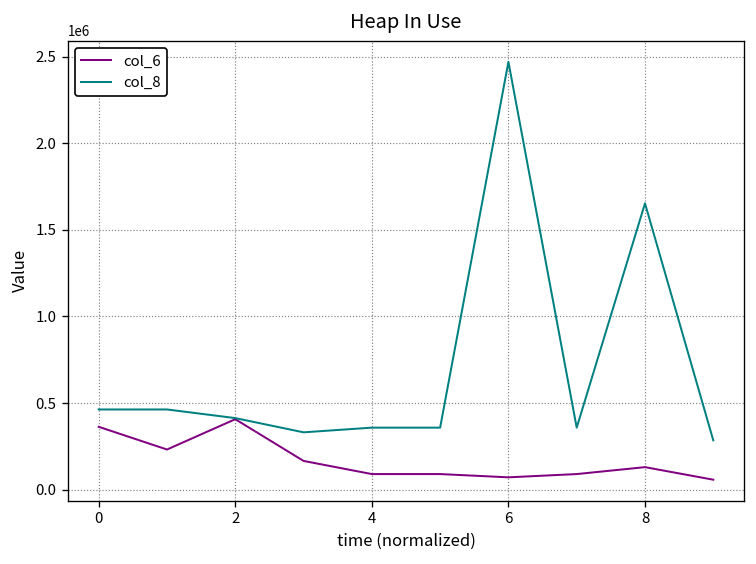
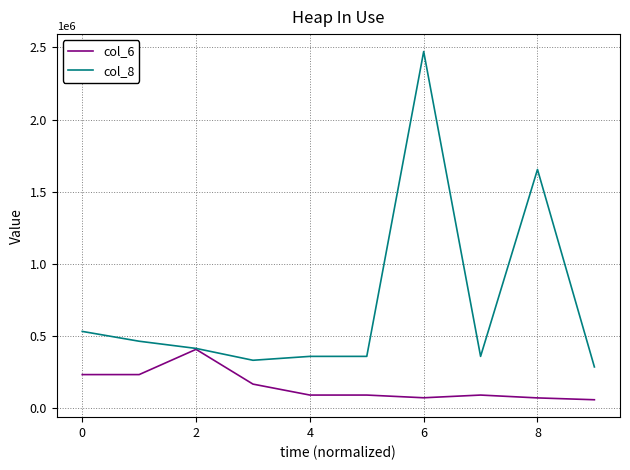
  {
    "col_6": {
-     "0": 360000,
+     "0": 230000,
      "4": 90000,
      "6": 70000,
-     "8": 130000
+     "8": 70000
    },
    "col_8": {
-     "0": 460000,
+     "0": 530000,
      "4": 360000,
      "6": 2470000,
      "8": 1650000
    }
  }
